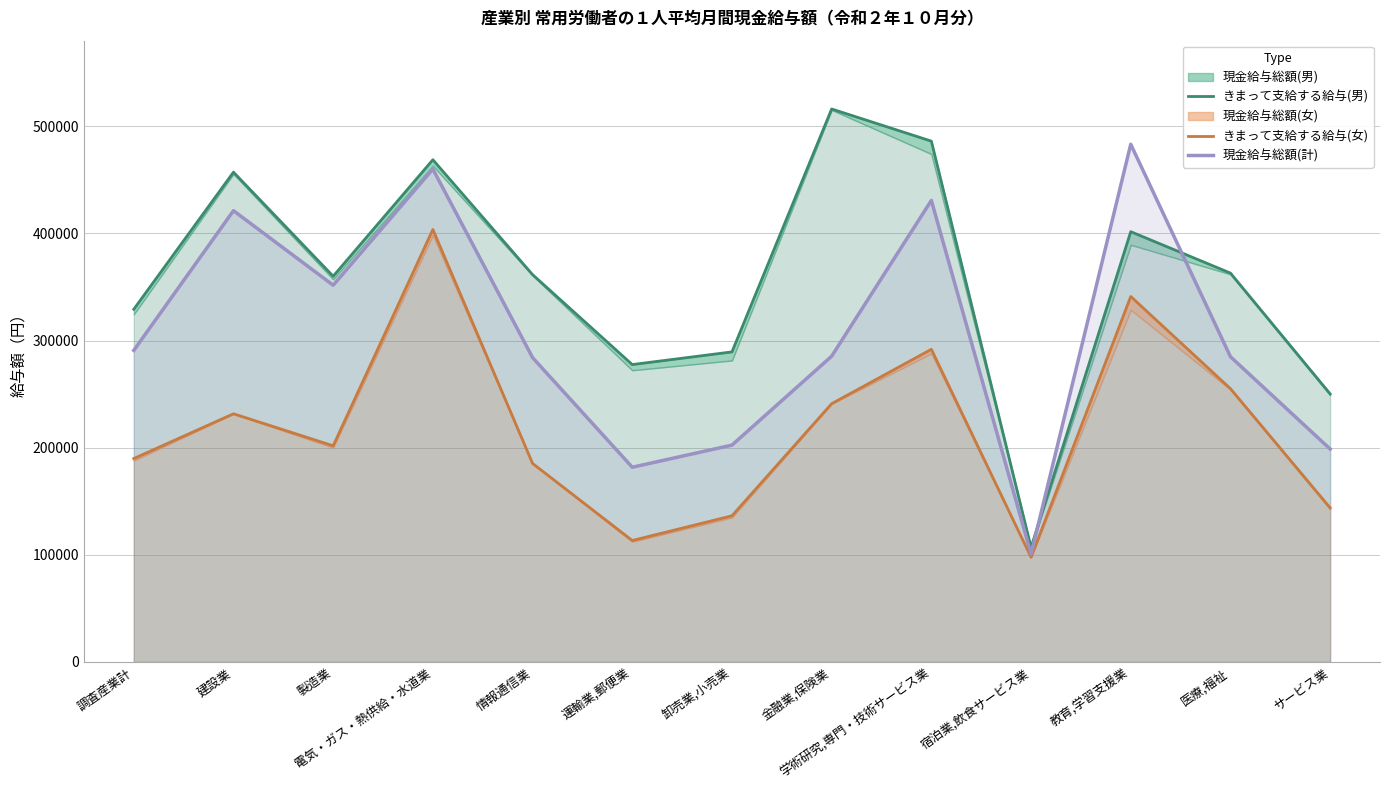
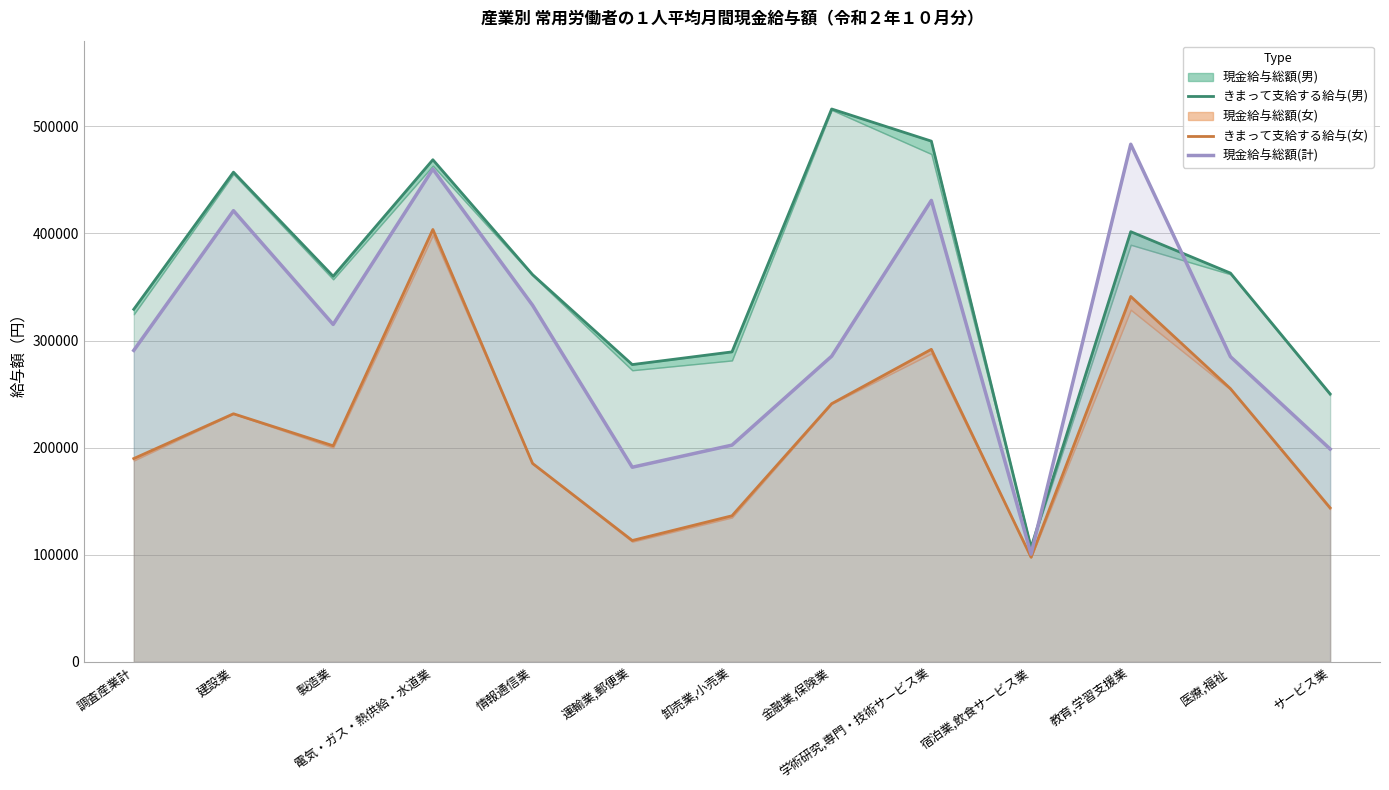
  {
    "現金給与総額(計)": {
      "調査産業計": 291000,
      "建設業": 421000,
-     "製造業": 352000,
+     "製造業": 315000,
      "電気・ガス・熱供給・水道業": 460000,
-     "情報通信業": 284000,
+     "情報通信業": 333000,
      "運輸業,郵便業": 182000,
      "卸売業,小売業": 202000,
      "金融業,保険業": 285000,
      "学術研究,専門・技術サービス業": 431000,
      "宿泊業,飲食サービス業": 101000,
      "教育,学習支援業": 483000,
      "医療,福祉": 285000,
      "サービス業": 199000
    }
  }
